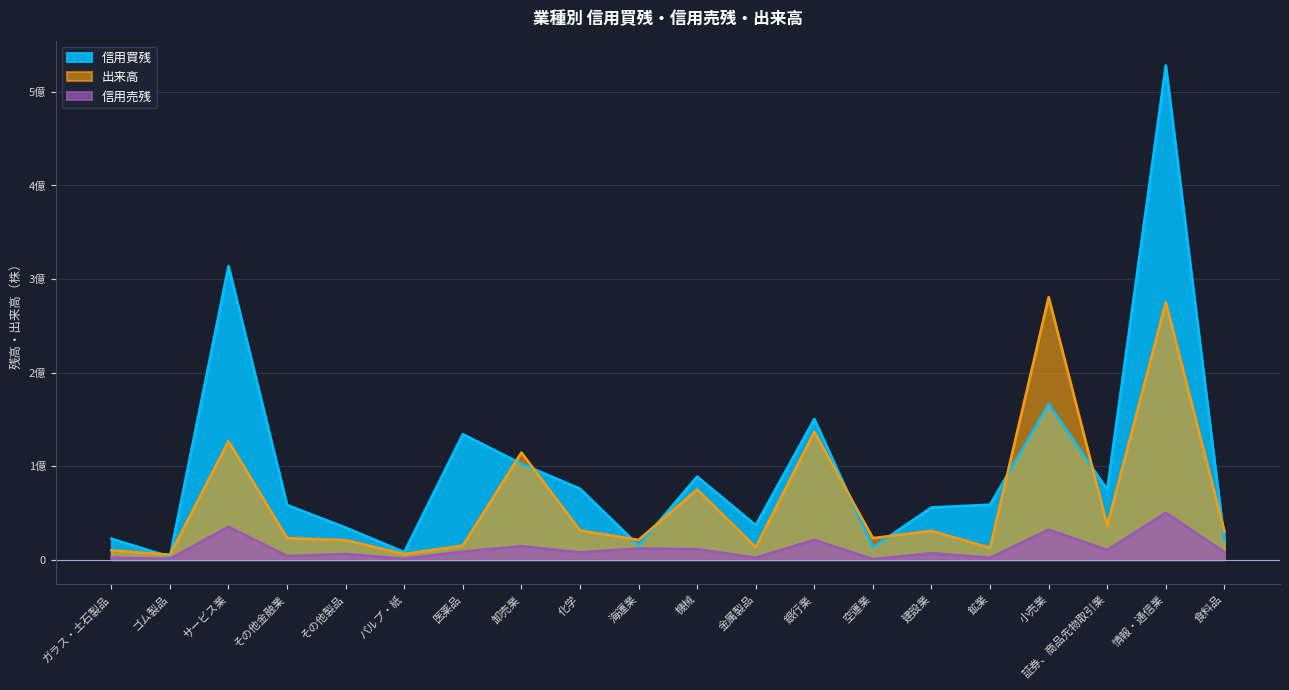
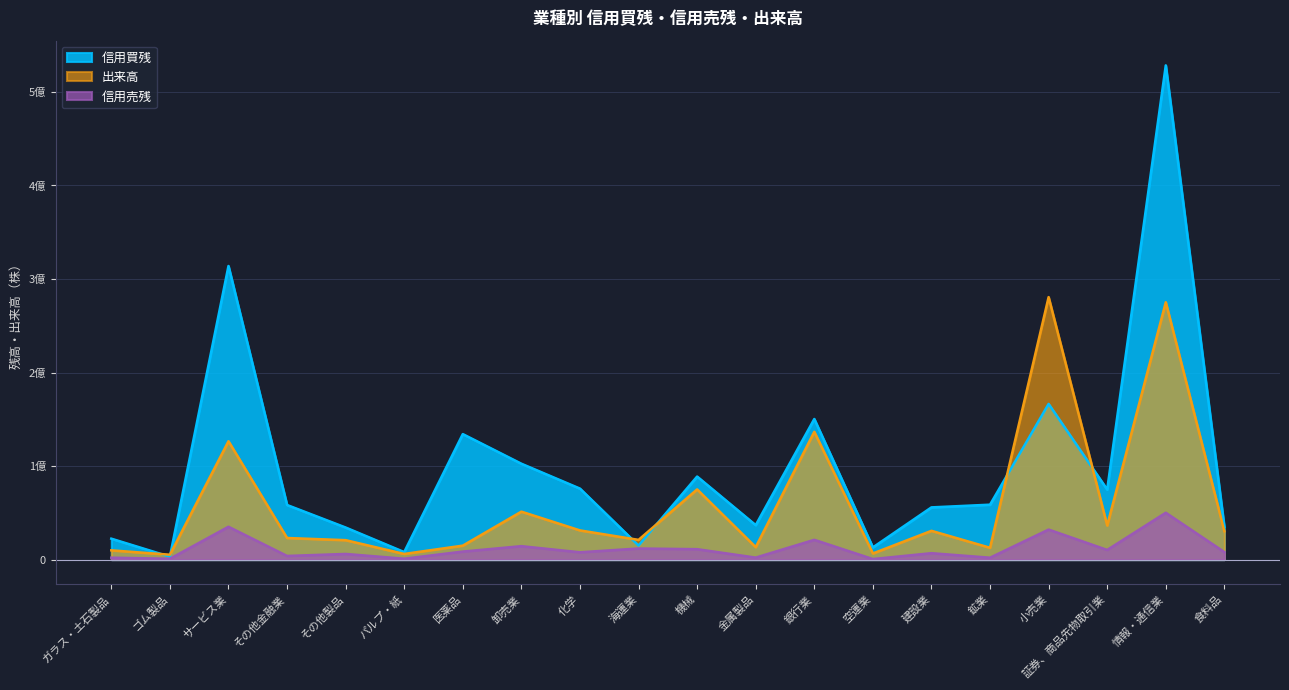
  {
    "信用買残": {
      "ガラス・土石製品": "0.2億",
      "サービス業": "3.1億",
      "その他金融業": "0.6億",
      "その他製品": "0.3億",
      "医薬品": "1.3億",
      "卸売業": "1.0億",
      "化学": "0.8億",
      "海運業": "0.2億",
      "機械": "0.9億",
      "金属製品": "0.4億",
      "銀行業": "1.5億",
      "空運業": "0.1億",
      "建設業": "0.6億",
      "鉱業": "0.6億",
      "小売業": "1.7億",
      "証券、商品先物取引業": "0.7億",
      "情報・通信業": "5.3億",
-     "食料品": "0.2億"
+     "食料品": "0.3億"
    },
    "出来高": {
      "ガラス・土石製品": "0.1億",
      "サービス業": "1.3億",
      "その他金融業": "0.2億",
      "その他製品": "0.2億",
      "医薬品": "0.1億",
-     "卸売業": "1.1億",
+     "卸売業": "0.5億",
      "化学": "0.3億",
      "海運業": "0.2億",
      "機械": "0.8億",
      "金属製品": "0.1億",
      "銀行業": "1.4億",
-     "空運業": "0.2億",
+     "空運業": "0.1億",
      "建設業": "0.3億",
      "鉱業": "0.1億",
      "小売業": "2.8億",
      "証券、商品先物取引業": "0.4億",
      "情報・通信業": "2.8億",
      "食料品": "0.3億"
    },
    "信用売残": {
      "ガラス・土石製品": "0.0億",
      "サービス業": "0.4億",
      "その他金融業": "0.0億",
      "その他製品": "0.1億",
      "パルプ・紙": "0.0億",
      "医薬品": "0.1億",
      "卸売業": "0.1億",
      "化学": "0.1億",
      "海運業": "0.1億",
      "機械": "0.1億",
      "金属製品": "0.0億",
      "銀行業": "0.2億",
      "空運業": "0.0億",
      "建設業": "0.1億",
      "鉱業": "0.0億",
      "小売業": "0.3億",
      "証券、商品先物取引業": "0.1億",
      "情報・通信業": "0.5億",
      "食料品": "0.1億"
    }
  }
